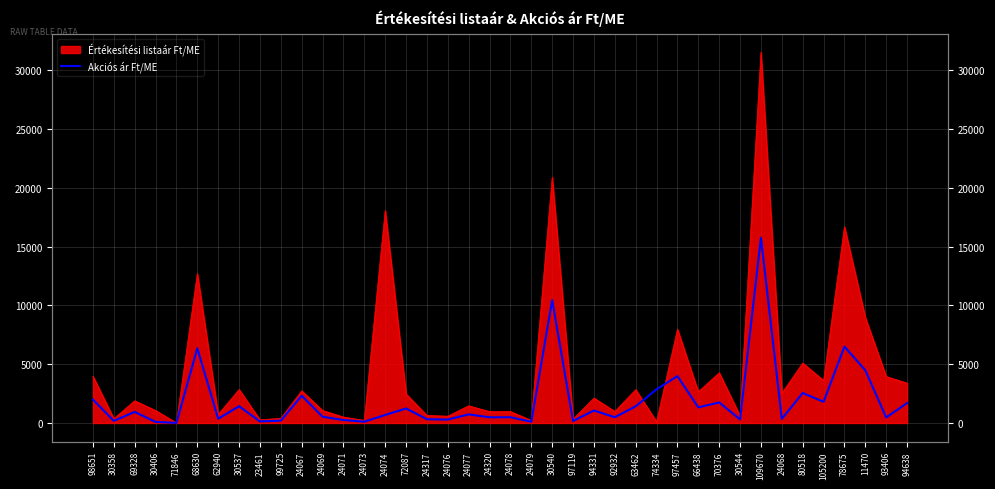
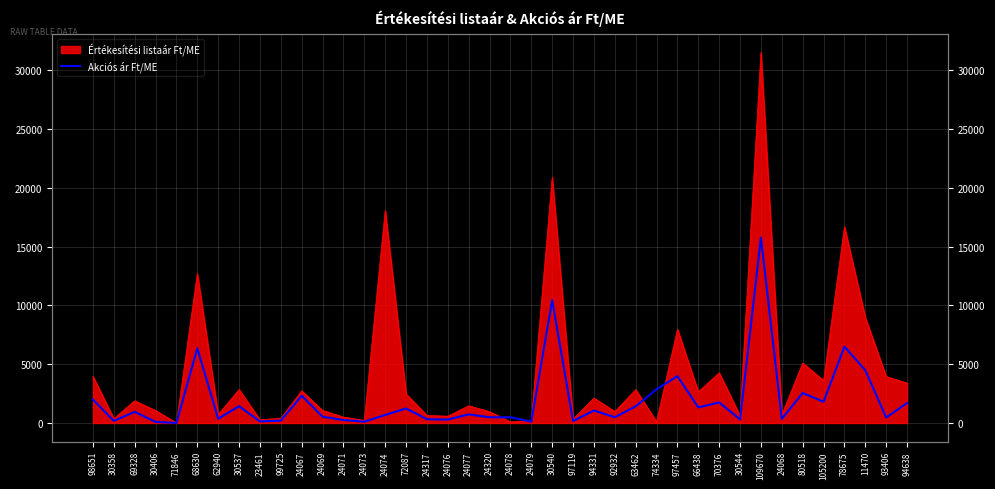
  {
    "Értékesítési listaár Ft/ME": {
      "98651": 4000,
      "69328": 1900,
      "30406": 1100,
      "68630": 12700,
      "62940": 700,
      "30537": 2800,
      "24067": 2700,
      "24069": 1100,
      "24071": 500,
      "24074": 18100,
      "72087": 2500,
      "24317": 600,
      "24076": 600,
      "24077": 1500,
      "24320": 1000,
-     "24078": 1000,
+     "24078": 100,
      "30540": 20900,
      "94331": 2100,
      "92932": 1000,
      "63462": 2800,
      "74334": 100,
      "97457": 8000,
      "66438": 2700,
      "70376": 4300,
      "30544": 600,
      "109670": 31500,
-     "24068": 2500,
+     "24068": 700,
      "80518": 5100,
      "105200": 3600,
      "78675": 16700,
      "11470": 9000,
      "93406": 3900,
      "94638": 3400
    },
    "Akciós ár Ft/ME": {
      "98651": 2000,
      "69328": 900,
      "30406": 100,
      "68630": 6400,
      "62940": 400,
      "30537": 1400,
      "24067": 2300,
      "24069": 500,
      "24071": 300,
      "24074": 700,
      "72087": 1200,
      "24317": 300,
      "24076": 300,
      "24077": 700,
      "24320": 500,
      "24078": 500,
      "30540": 10400,
      "94331": 1100,
      "92932": 500,
      "63462": 1400,
      "74334": 2900,
      "97457": 4000,
      "66438": 1300,
      "70376": 1700,
      "30544": 300,
      "109670": 15800,
      "24068": 400,
      "80518": 2600,
      "105200": 1800,
      "78675": 6500,
      "11470": 4500,
      "93406": 500,
      "94638": 1700
    }
  }
